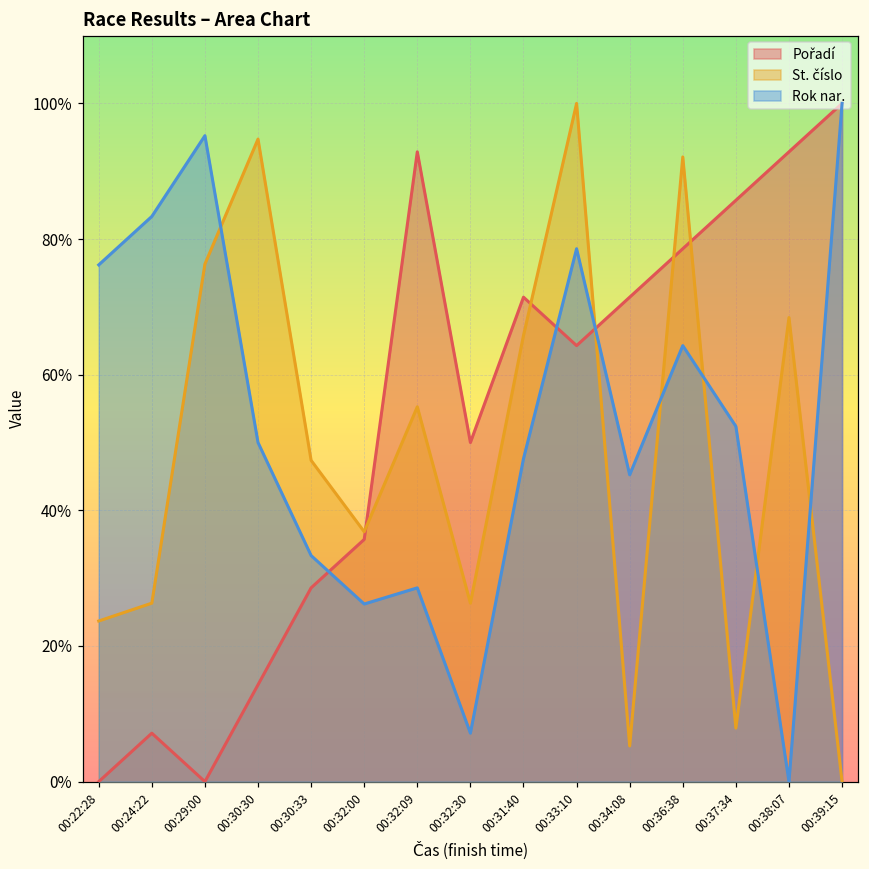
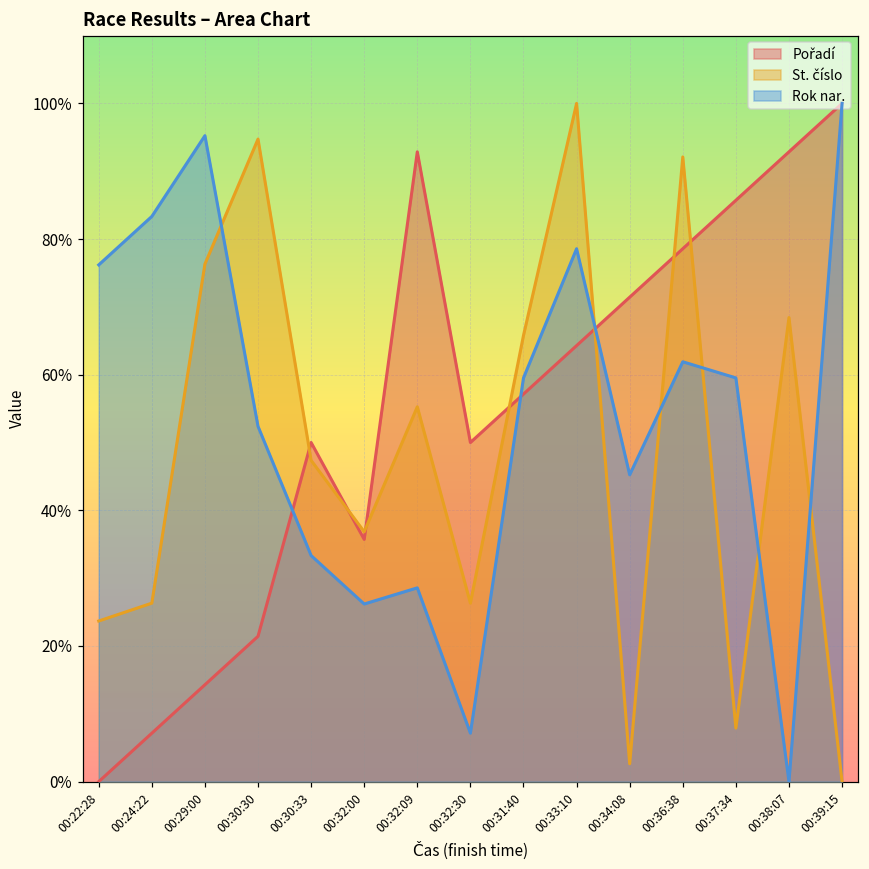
  {
    "Pořadí": {
      "00:22:28": "0%",
      "00:24:22": "7%",
-     "00:29:00": "0%",
-     "00:30:30": "14%",
-     "00:30:33": "29%",
+     "00:29:00": "14%",
+     "00:30:30": "21%",
+     "00:30:33": "50%",
      "00:32:00": "36%",
      "00:32:09": "93%",
      "00:32:30": "50%",
-     "00:31:40": "71%",
+     "00:31:40": "57%",
      "00:33:10": "64%",
      "00:34:08": "71%",
      "00:36:38": "79%",
      "00:37:34": "86%",
      "00:38:07": "93%"
    },
    "St. číslo": {
      "00:22:28": "24%",
      "00:24:22": "26%",
      "00:29:00": "76%",
      "00:30:30": "95%",
      "00:30:33": "47%",
      "00:32:00": "37%",
      "00:32:09": "55%",
      "00:32:30": "26%",
      "00:31:40": "66%",
      "00:33:10": "100%",
-     "00:34:08": "5%",
+     "00:34:08": "3%",
      "00:36:38": "92%",
      "00:37:34": "8%",
      "00:38:07": "68%",
      "00:39:15": "0%"
    },
    "Rok nar.": {
      "00:22:28": "76%",
      "00:24:22": "83%",
      "00:29:00": "95%",
-     "00:30:30": "50%",
+     "00:30:30": "52%",
      "00:30:33": "33%",
      "00:32:00": "26%",
      "00:32:09": "29%",
      "00:32:30": "7%",
-     "00:31:40": "48%",
+     "00:31:40": "60%",
      "00:33:10": "79%",
      "00:34:08": "45%",
-     "00:36:38": "64%",
-     "00:37:34": "52%",
+     "00:36:38": "62%",
+     "00:37:34": "60%",
      "00:38:07": "0%"
    }
  }
